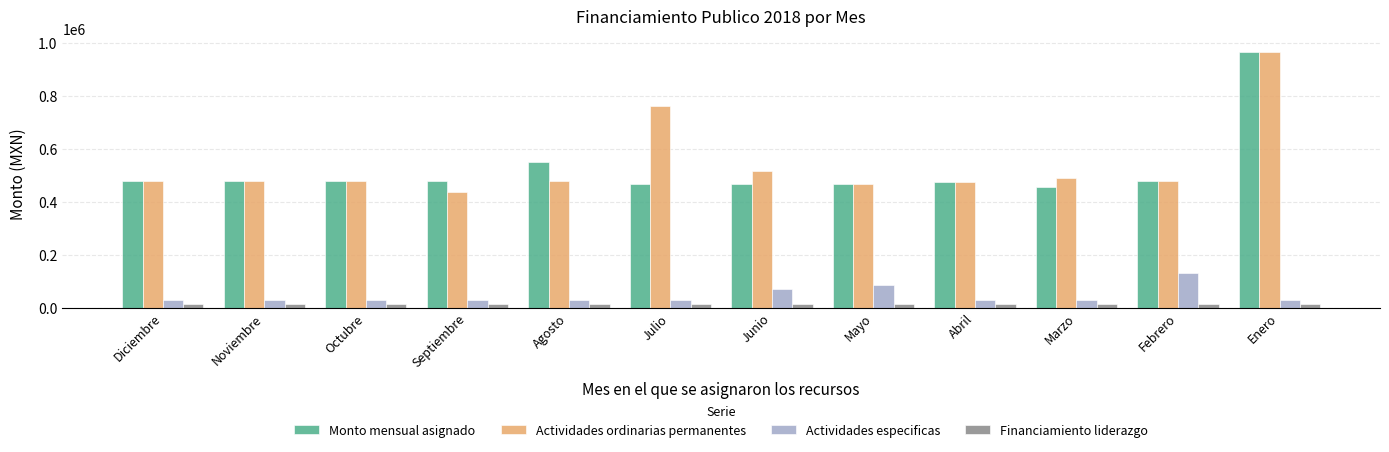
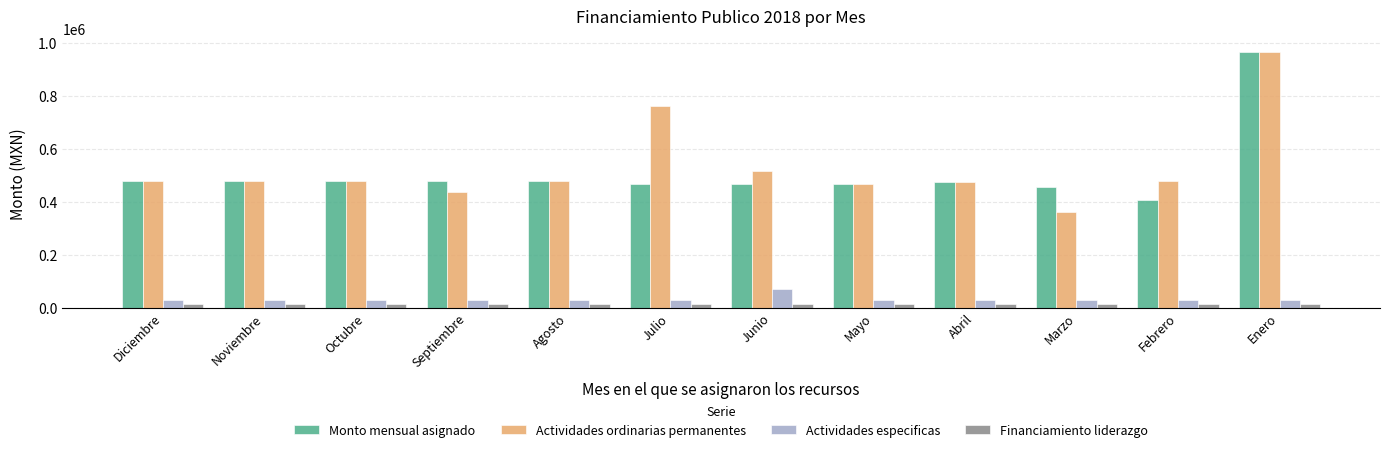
  {
    "Monto mensual asignado": {
      "Diciembre": 480000,
      "Noviembre": 480000,
      "Octubre": 480000,
      "Septiembre": 480000,
-     "Agosto": 550000,
+     "Agosto": 480000,
      "Julio": 470000,
      "Junio": 470000,
      "Mayo": 470000,
      "Abril": 470000,
      "Marzo": 450000,
-     "Febrero": 480000,
+     "Febrero": 410000,
      "Enero": 970000
    },
    "Actividades ordinarias permanentes": {
      "Diciembre": 480000,
      "Noviembre": 480000,
      "Octubre": 480000,
      "Septiembre": 440000,
      "Agosto": 480000,
      "Julio": 760000,
      "Junio": 520000,
      "Mayo": 470000,
      "Abril": 470000,
-     "Marzo": 490000,
+     "Marzo": 360000,
      "Febrero": 480000,
      "Enero": 970000
    },
    "Actividades especificas": {
      "Diciembre": 30000,
      "Noviembre": 30000,
      "Octubre": 30000,
      "Septiembre": 30000,
      "Agosto": 30000,
      "Julio": 30000,
      "Junio": 70000,
-     "Mayo": 90000,
+     "Mayo": 30000,
      "Abril": 30000,
      "Marzo": 30000,
-     "Febrero": 130000,
+     "Febrero": 30000,
      "Enero": 30000
    },
    "Financiamiento liderazgo": {
      "Diciembre": 10000,
      "Noviembre": 10000,
      "Octubre": 10000,
      "Septiembre": 10000,
      "Agosto": 10000,
      "Julio": 10000,
      "Junio": 10000,
      "Mayo": 10000,
      "Abril": 10000,
      "Marzo": 10000,
      "Febrero": 10000,
      "Enero": 10000
    }
  }
